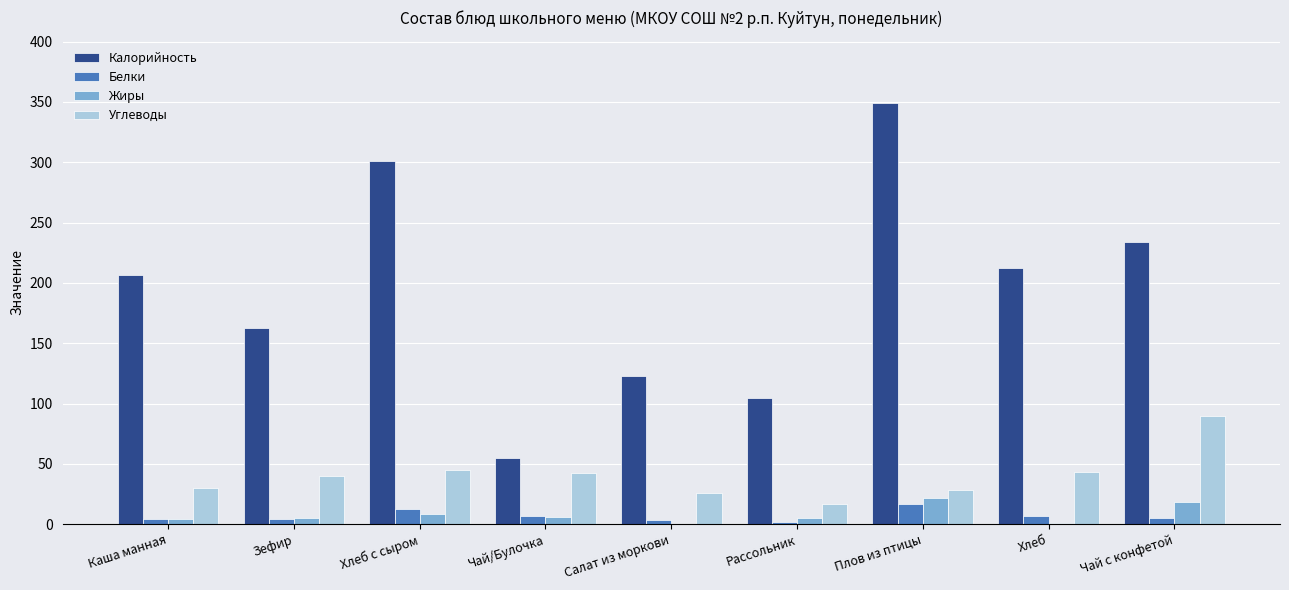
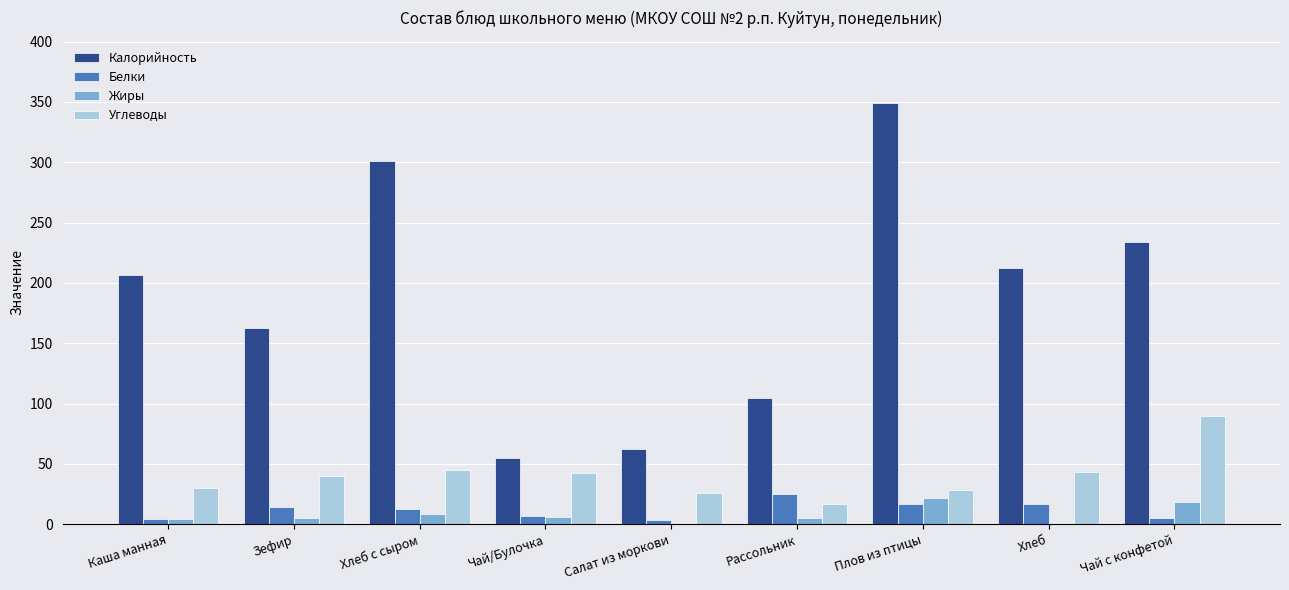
  {
    "Калорийность": {
      "Каша манная": 207,
      "Зефир": 163,
      "Хлеб с сыром": 301,
      "Чай/Булочка": 55,
-     "Салат из моркови": 123,
+     "Салат из моркови": 62,
      "Рассольник": 105,
      "Плов из птицы": 349,
      "Хлеб": 212,
      "Чай с конфетой": 234
    },
    "Белки": {
      "Каша манная": 4,
-     "Зефир": 4,
+     "Зефир": 14,
      "Хлеб с сыром": 12,
      "Чай/Булочка": 7,
      "Салат из моркови": 4,
-     "Рассольник": 2,
+     "Рассольник": 25,
      "Плов из птицы": 16,
-     "Хлеб": 7,
+     "Хлеб": 17,
      "Чай с конфетой": 5
    }
  }
